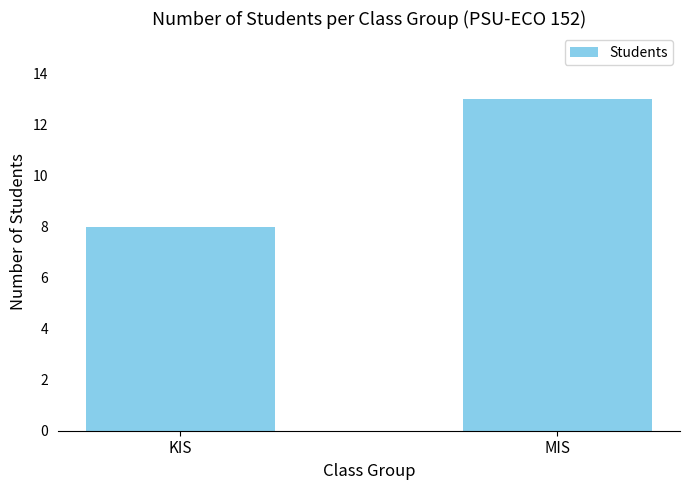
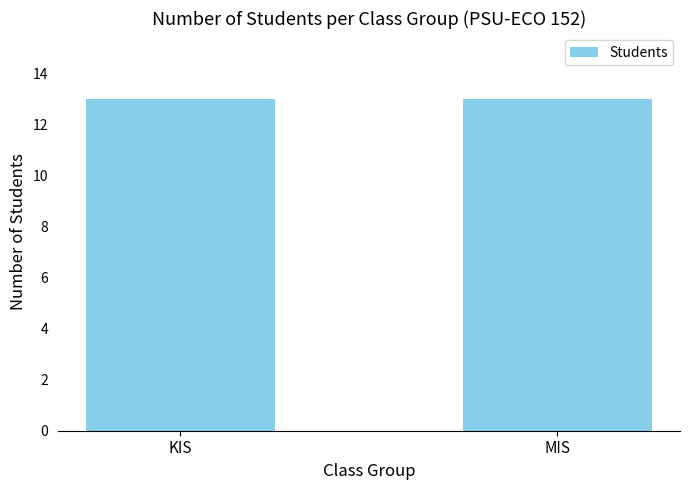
  {
-   "KIS": 8,
+   "KIS": 13,
    "MIS": 13
  }
